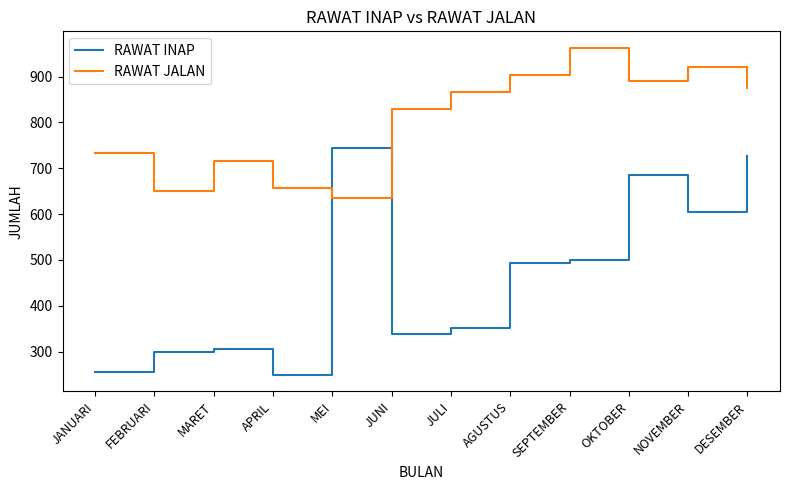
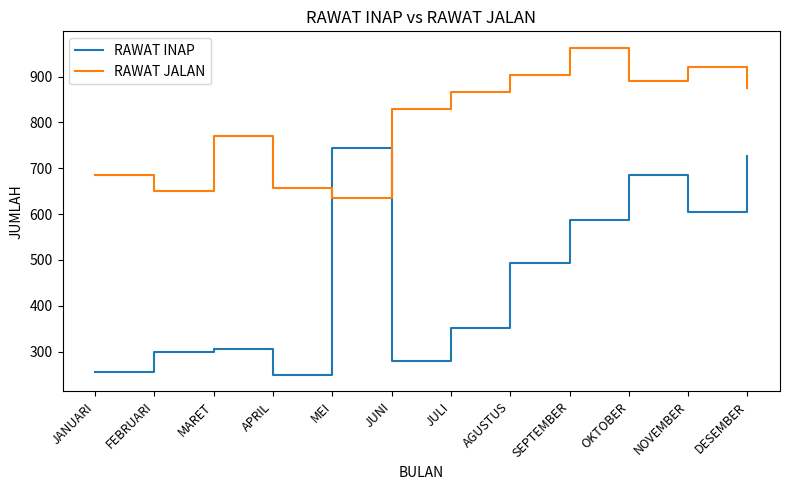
  {
    "RAWAT INAP": {
      "JANUARI": 260,
      "FEBRUARI": 300,
      "MARET": 310,
      "APRIL": 250,
      "MEI": 750,
-     "JUNI": 340,
+     "JUNI": 280,
      "JULI": 350,
      "AGUSTUS": 490,
-     "SEPTEMBER": 500,
+     "SEPTEMBER": 590,
      "OKTOBER": 690,
      "NOVEMBER": 610,
      "DESEMBER": 730
    },
    "RAWAT JALAN": {
-     "JANUARI": 730,
+     "JANUARI": 690,
      "FEBRUARI": 650,
-     "MARET": 720,
+     "MARET": 770,
      "APRIL": 660,
      "MEI": 630,
      "JUNI": 830,
      "JULI": 870,
      "AGUSTUS": 900,
      "SEPTEMBER": 960,
      "OKTOBER": 890,
      "NOVEMBER": 920,
      "DESEMBER": 880
    }
  }
